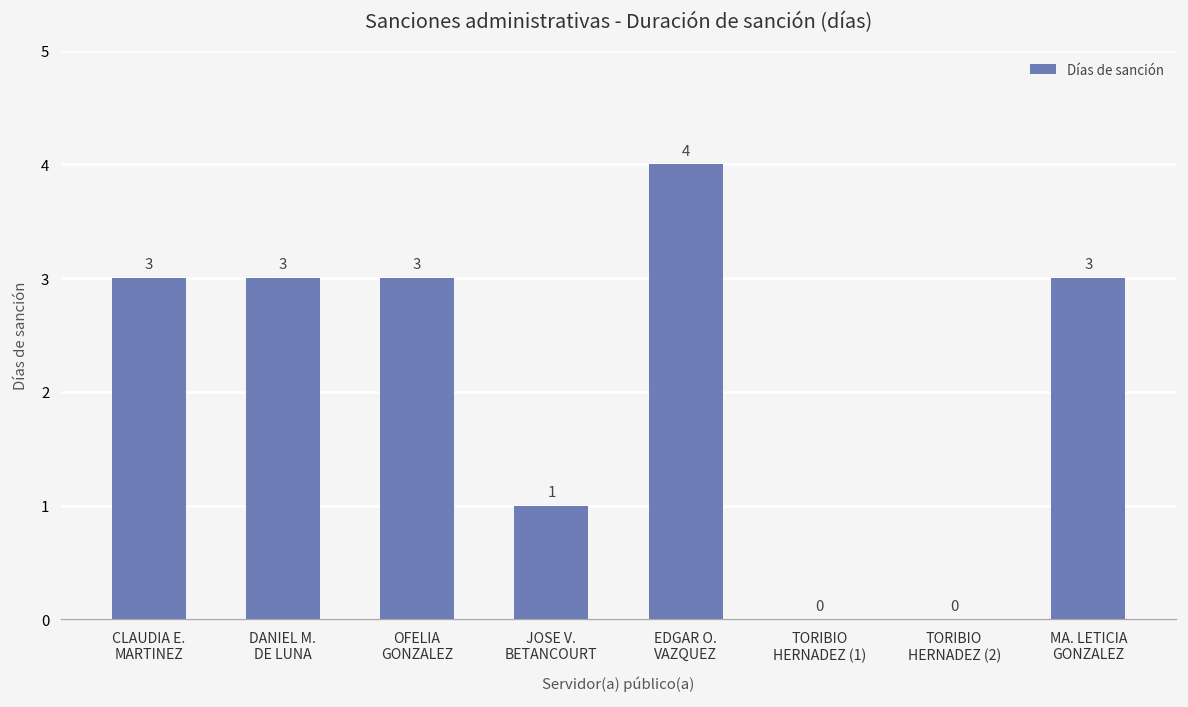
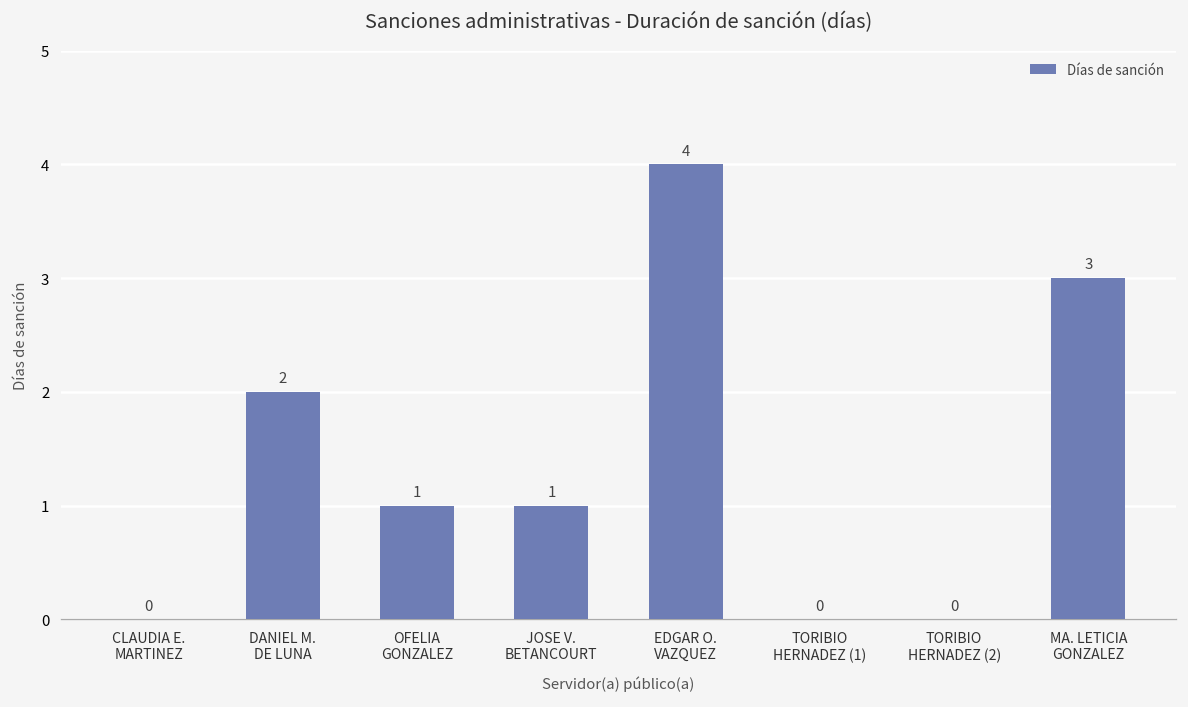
  {
-   "CLAUDIA E. MARTINEZ": 3,
-   "DANIEL M. DE LUNA": 3,
-   "OFELIA GONZALEZ": 3,
+   "CLAUDIA E. MARTINEZ": 0,
+   "DANIEL M. DE LUNA": 2,
+   "OFELIA GONZALEZ": 1,
    "JOSE V. BETANCOURT": 1,
    "EDGAR O. VAZQUEZ": 4,
    "TORIBIO HERNADEZ (1)": 0,
    "TORIBIO HERNADEZ (2)": 0,
    "MA. LETICIA GONZALEZ": 3
  }
